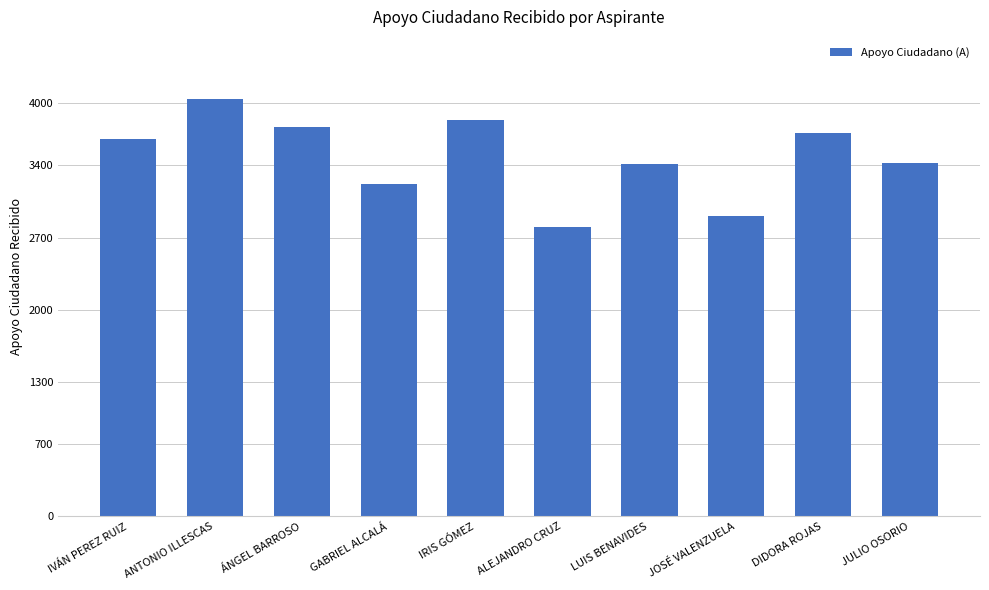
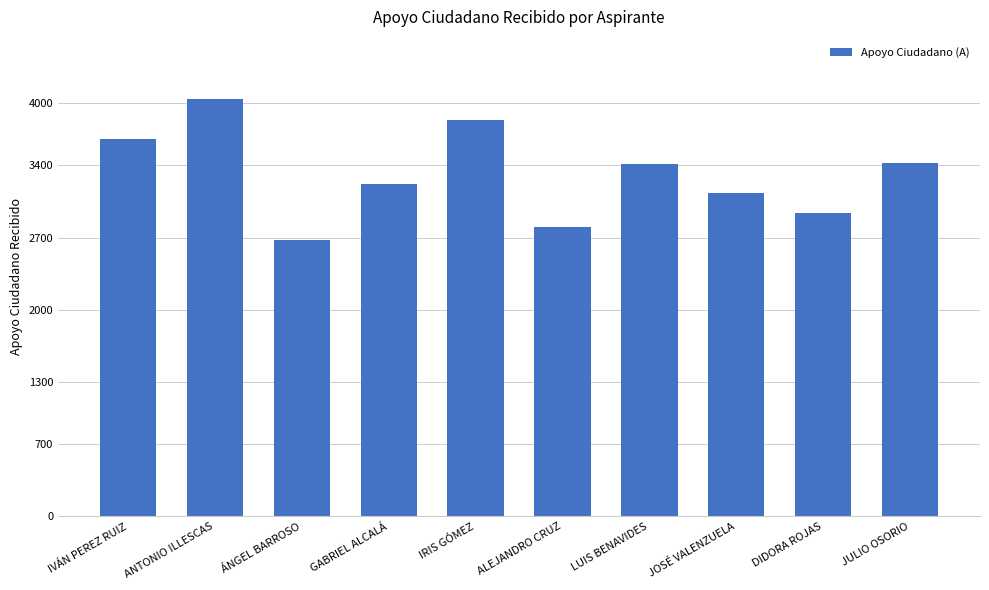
  {
    "IVÁN PEREZ RUIZ": 3650,
    "ANTONIO ILLESCAS": 4040,
-   "ÁNGEL BARROSO": 3770,
+   "ÁNGEL BARROSO": 2680,
    "GABRIEL ALCALÁ": 3220,
    "IRIS GÓMEZ": 3840,
    "ALEJANDRO CRUZ": 2800,
    "LUIS BENAVIDES": 3410,
-   "JOSÉ VALENZUELA": 2910,
-   "DIDORA ROJAS": 3710,
+   "JOSÉ VALENZUELA": 3130,
+   "DIDORA ROJAS": 2940,
    "JULIO OSORIO": 3420
  }
